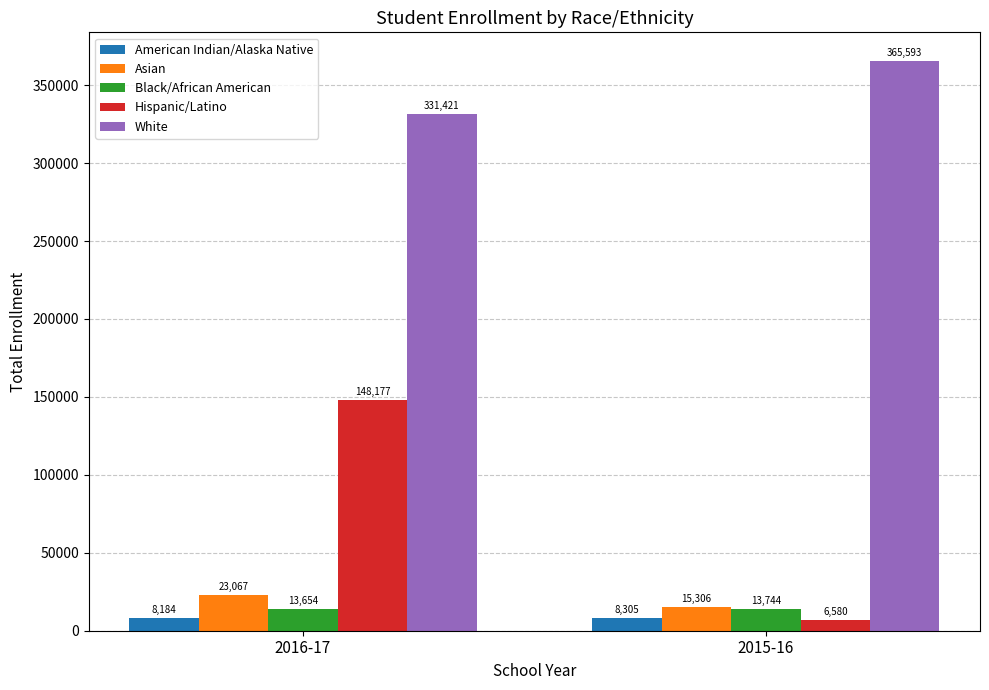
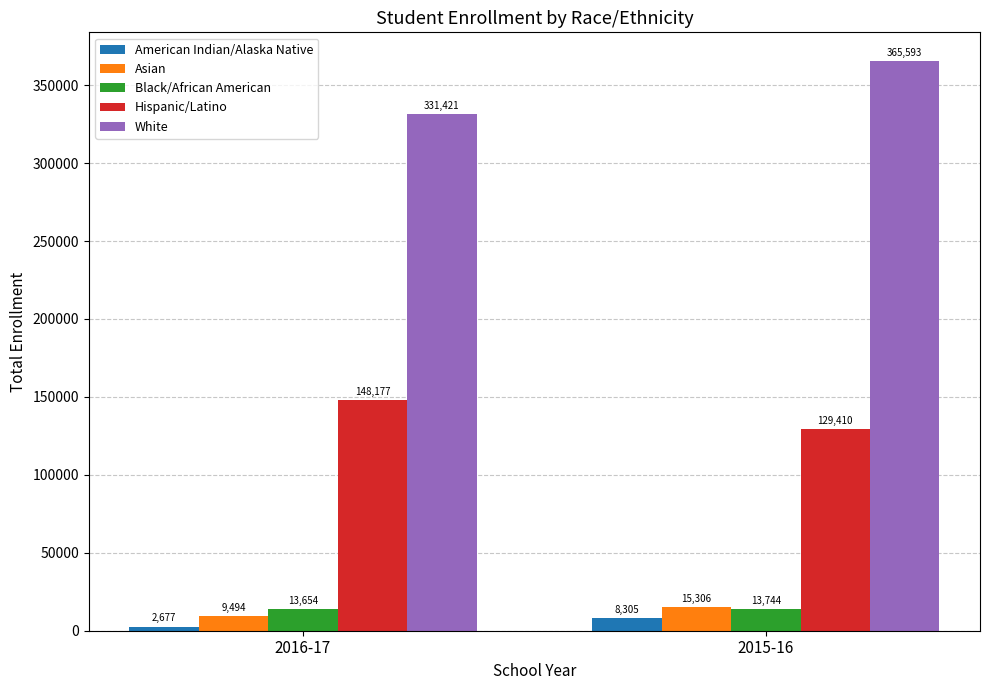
  {
    "American Indian/Alaska Native": {
-     "2016-17": "8,184",
+     "2016-17": "2,677",
      "2015-16": "8,305"
    },
    "Asian": {
-     "2016-17": "23,067",
+     "2016-17": "9,494",
      "2015-16": "15,306"
    },
    "Black/African American": {
      "2016-17": "13,654",
      "2015-16": "13,744"
    },
    "Hispanic/Latino": {
      "2016-17": "148,177",
-     "2015-16": "6,580"
+     "2015-16": "129,410"
    },
    "White": {
      "2016-17": "331,421",
      "2015-16": "365,593"
    }
  }
